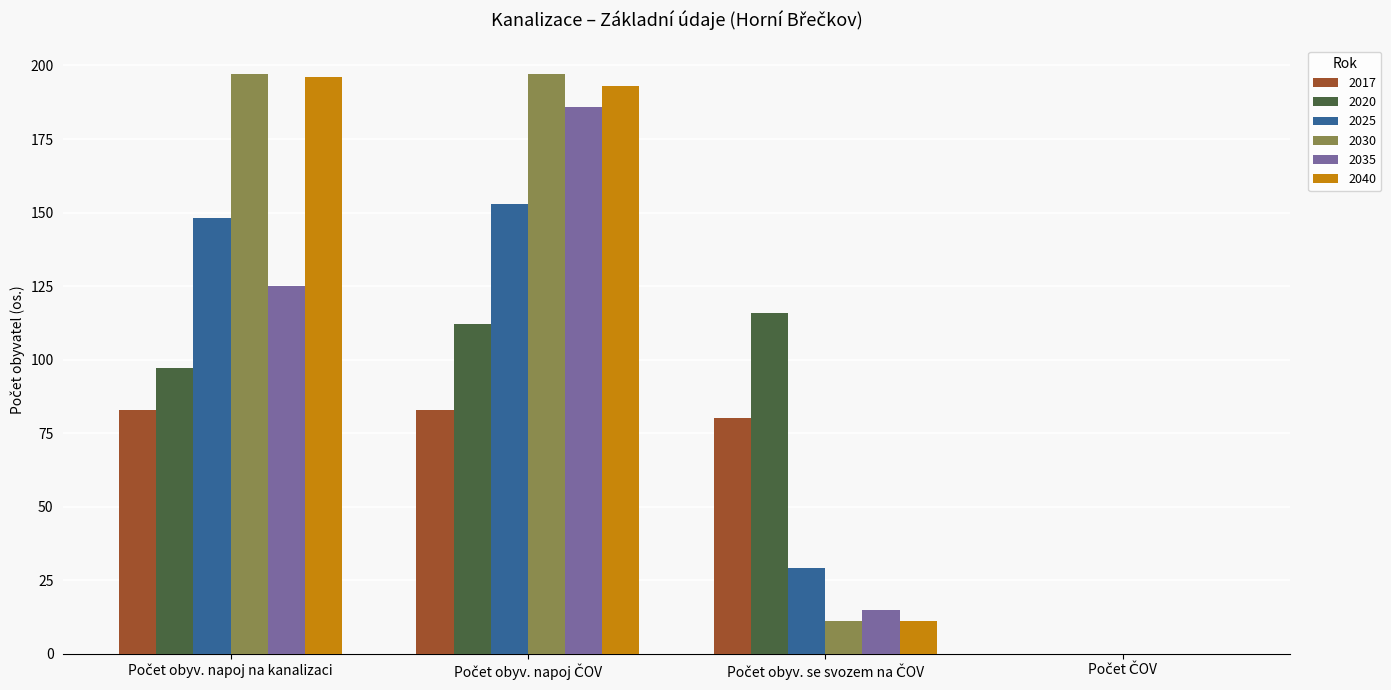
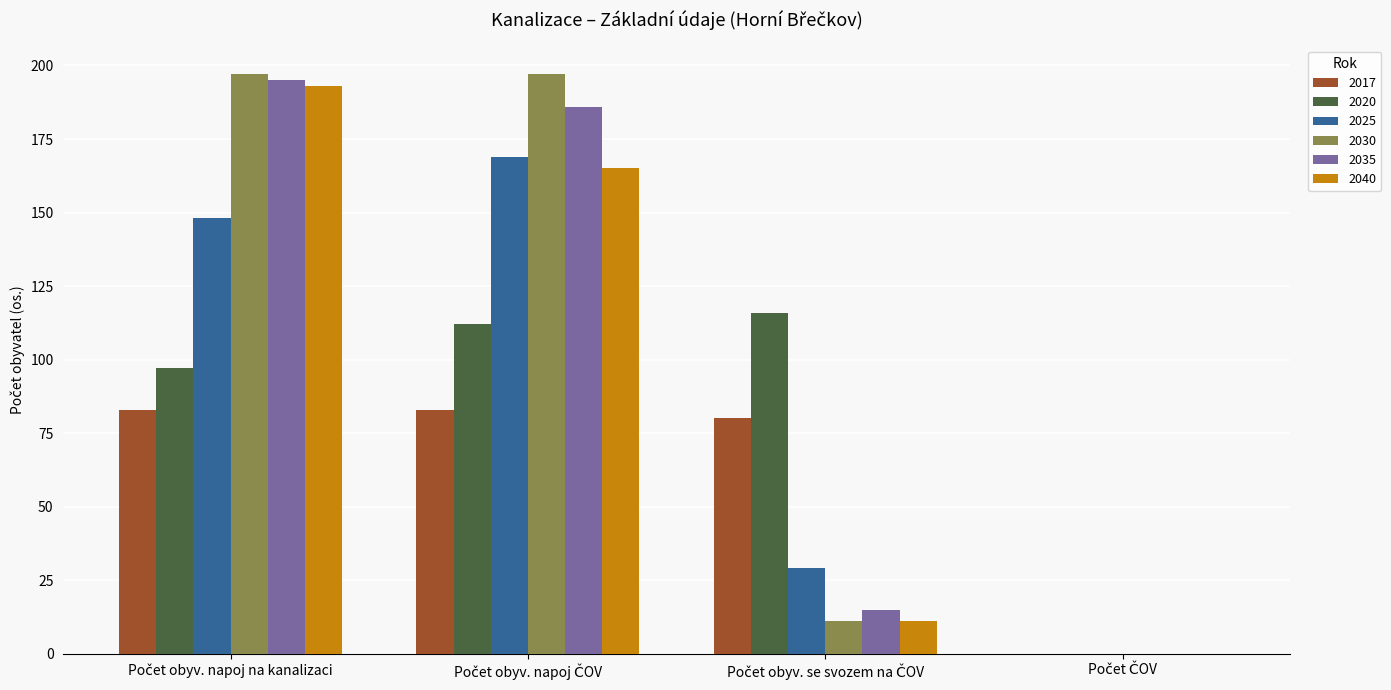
  {
    "2017": {
      "Počet obyv. napoj na kanalizaci": 83,
      "Počet obyv. napoj ČOV": 83,
      "Počet obyv. se svozem na ČOV": 80,
      "Počet ČOV": 0
    },
    "2020": {
      "Počet obyv. napoj na kanalizaci": 97,
      "Počet obyv. napoj ČOV": 112,
      "Počet obyv. se svozem na ČOV": 116,
      "Počet ČOV": 0
    },
    "2025": {
      "Počet obyv. napoj na kanalizaci": 148,
-     "Počet obyv. napoj ČOV": 153,
+     "Počet obyv. napoj ČOV": 169,
      "Počet obyv. se svozem na ČOV": 29,
      "Počet ČOV": 0
    },
    "2030": {
      "Počet obyv. napoj na kanalizaci": 197,
      "Počet obyv. napoj ČOV": 197,
      "Počet obyv. se svozem na ČOV": 11,
      "Počet ČOV": 0
    },
    "2035": {
-     "Počet obyv. napoj na kanalizaci": 125,
+     "Počet obyv. napoj na kanalizaci": 195,
      "Počet obyv. napoj ČOV": 186,
      "Počet obyv. se svozem na ČOV": 15,
      "Počet ČOV": 0
    },
    "2040": {
-     "Počet obyv. napoj na kanalizaci": 196,
-     "Počet obyv. napoj ČOV": 193,
+     "Počet obyv. napoj na kanalizaci": 193,
+     "Počet obyv. napoj ČOV": 165,
      "Počet obyv. se svozem na ČOV": 11,
      "Počet ČOV": 0
    }
  }
